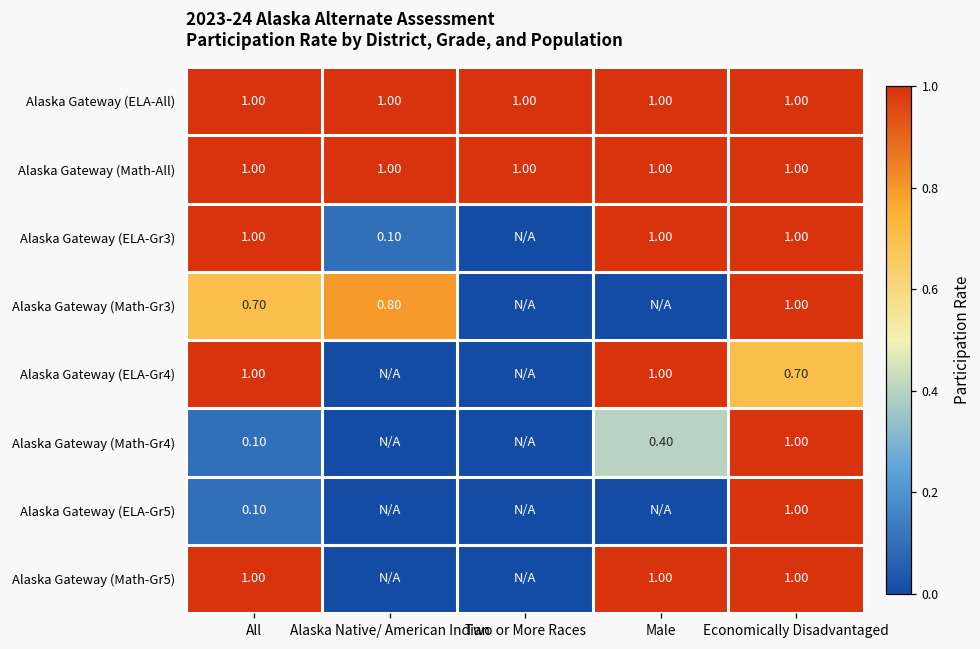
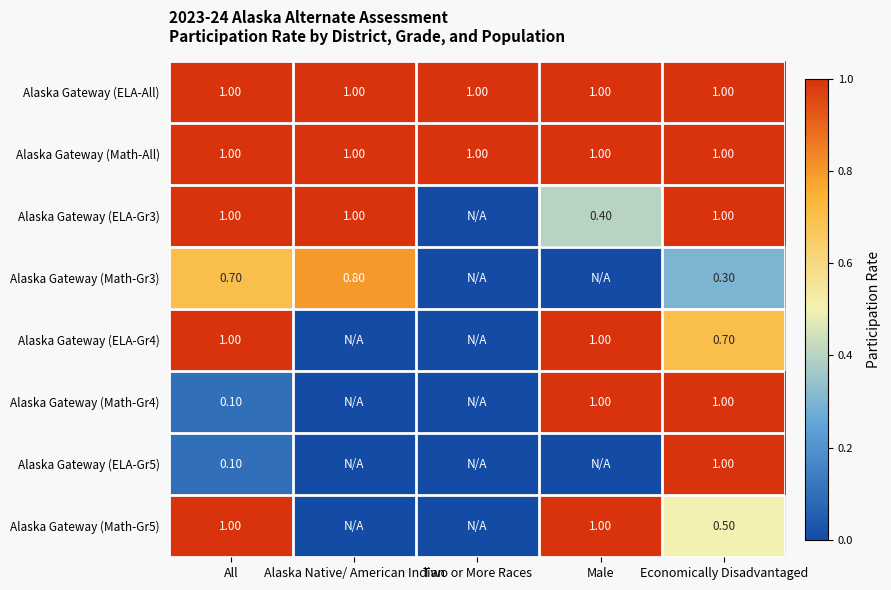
  {
    "Alaska Gateway (ELA-All)": {
      "All": 1.00,
      "Alaska Native/ American Indian": 1.00,
      "Male": 1.00,
      "Economically Disadvantaged": 1.00
    },
    "Alaska Gateway (Math-All)": {
      "All": 1.00,
      "Alaska Native/ American Indian": 1.00,
      "Male": 1.00,
      "Economically Disadvantaged": 1.00
    },
    "Alaska Gateway (ELA-Gr3)": {
      "All": 1.00,
-     "Alaska Native/ American Indian": 0.10,
-     "Male": 1.00,
+     "Alaska Native/ American Indian": 1.00,
+     "Male": 0.40,
      "Economically Disadvantaged": 1.00
    },
    "Alaska Gateway (Math-Gr3)": {
      "All": 0.70,
      "Alaska Native/ American Indian": 0.80,
-     "Economically Disadvantaged": 1.00
+     "Economically Disadvantaged": 0.30
    },
    "Alaska Gateway (ELA-Gr4)": {
      "All": 1.00,
      "Male": 1.00,
      "Economically Disadvantaged": 0.70
    },
    "Alaska Gateway (Math-Gr4)": {
      "All": 0.10,
-     "Male": 0.40,
+     "Male": 1.00,
      "Economically Disadvantaged": 1.00
    },
    "Alaska Gateway (ELA-Gr5)": {
      "All": 0.10,
      "Economically Disadvantaged": 1.00
    },
    "Alaska Gateway (Math-Gr5)": {
      "All": 1.00,
      "Male": 1.00,
-     "Economically Disadvantaged": 1.00
+     "Economically Disadvantaged": 0.50
    }
  }
